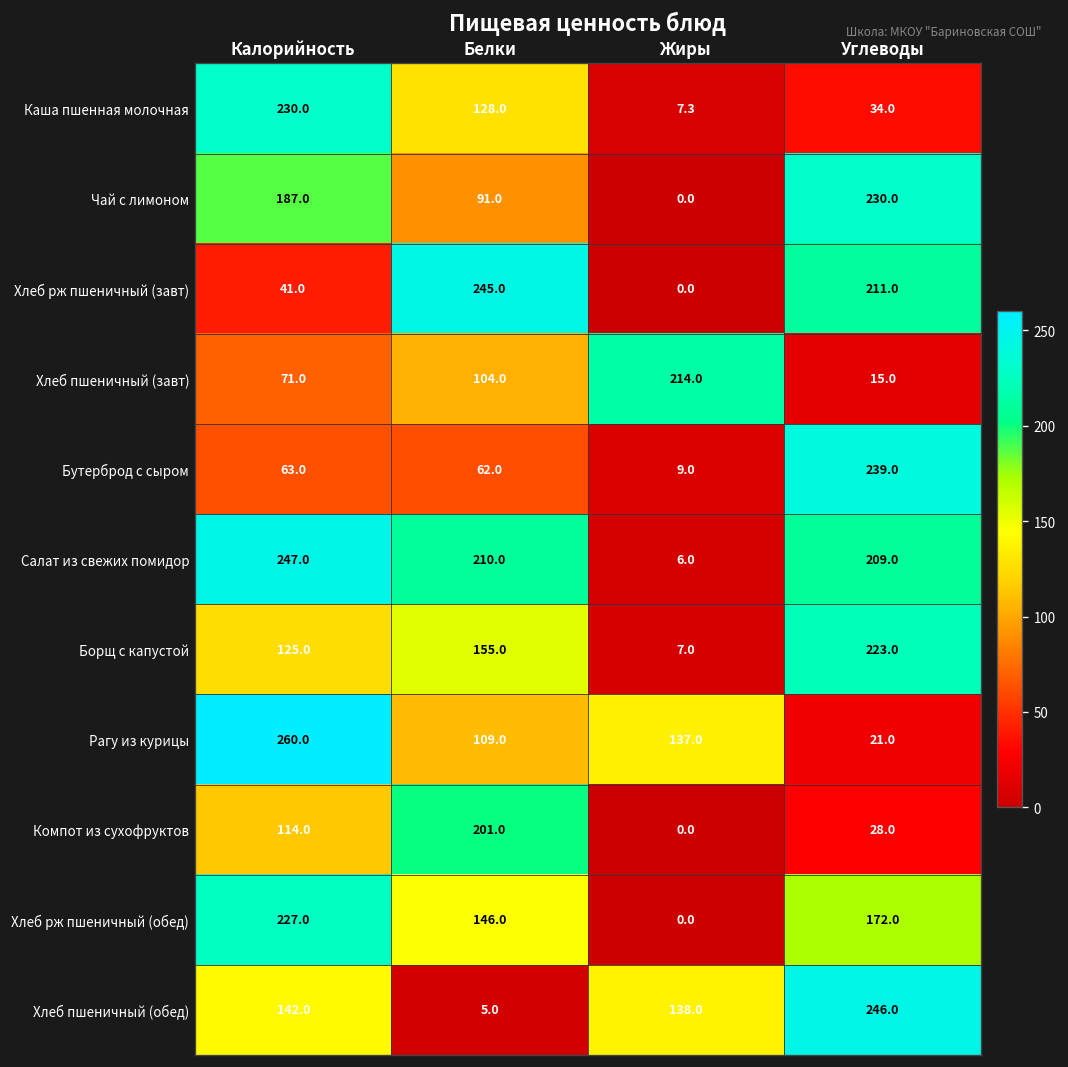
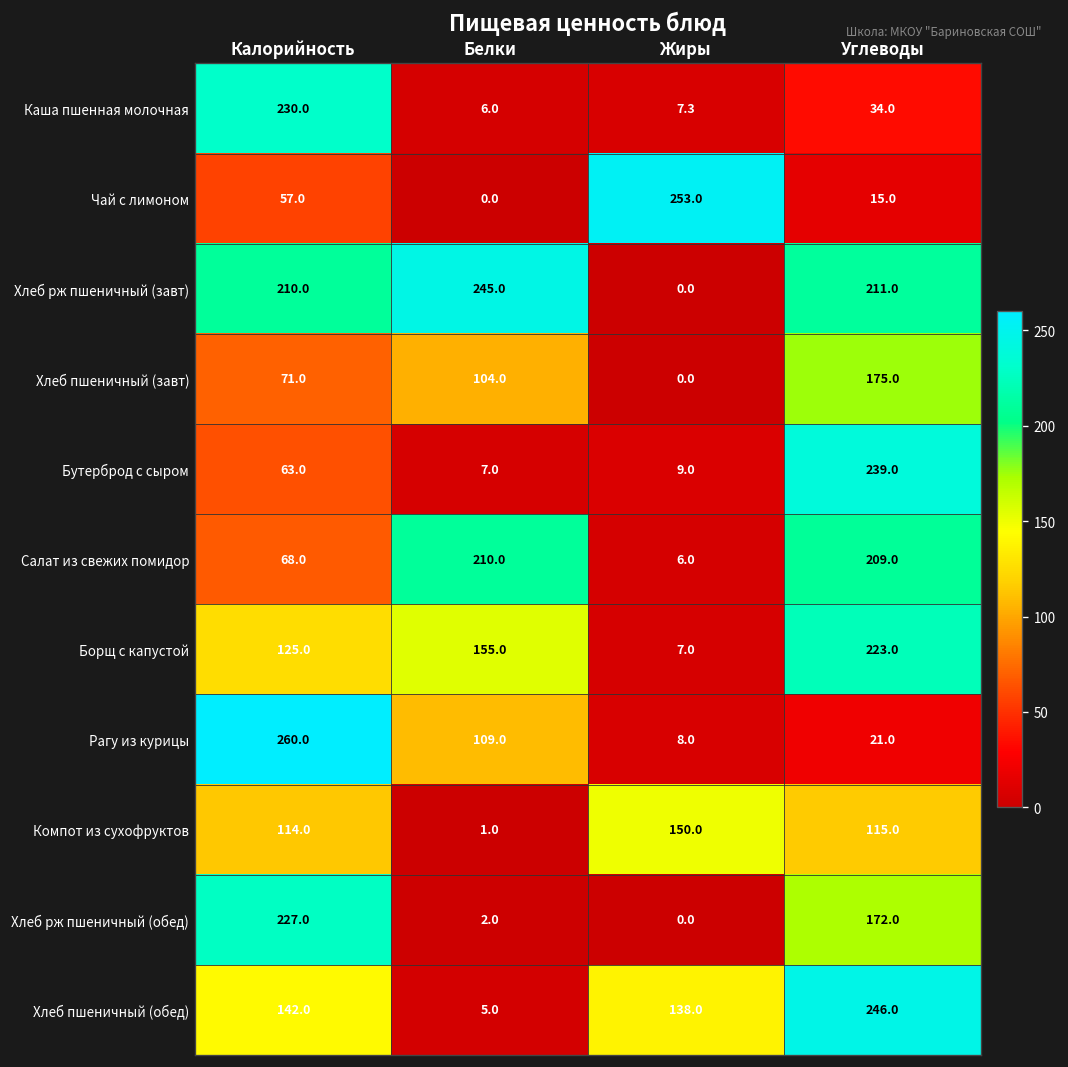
  {
    "Каша пшенная молочная": {
      "Калорийность": 230.0,
-     "Белки": 128.0,
+     "Белки": 6.0,
      "Жиры": 7.3,
      "Углеводы": 34.0
    },
    "Чай с лимоном": {
-     "Калорийность": 187.0,
-     "Белки": 91.0,
-     "Жиры": 0.0,
-     "Углеводы": 230.0
+     "Калорийность": 57.0,
+     "Белки": 0.0,
+     "Жиры": 253.0,
+     "Углеводы": 15.0
    },
    "Хлеб рж пшеничный (завт)": {
-     "Калорийность": 41.0,
+     "Калорийность": 210.0,
      "Белки": 245.0,
      "Жиры": 0.0,
      "Углеводы": 211.0
    },
    "Хлеб пшеничный (завт)": {
      "Калорийность": 71.0,
      "Белки": 104.0,
-     "Жиры": 214.0,
-     "Углеводы": 15.0
+     "Жиры": 0.0,
+     "Углеводы": 175.0
    },
    "Бутерброд с сыром": {
      "Калорийность": 63.0,
-     "Белки": 62.0,
+     "Белки": 7.0,
      "Жиры": 9.0,
      "Углеводы": 239.0
    },
    "Салат из свежих помидор": {
-     "Калорийность": 247.0,
+     "Калорийность": 68.0,
      "Белки": 210.0,
      "Жиры": 6.0,
      "Углеводы": 209.0
    },
    "Борщ с капустой": {
      "Калорийность": 125.0,
      "Белки": 155.0,
      "Жиры": 7.0,
      "Углеводы": 223.0
    },
    "Рагу из курицы": {
      "Калорийность": 260.0,
      "Белки": 109.0,
-     "Жиры": 137.0,
+     "Жиры": 8.0,
      "Углеводы": 21.0
    },
    "Компот из сухофруктов": {
      "Калорийность": 114.0,
-     "Белки": 201.0,
-     "Жиры": 0.0,
-     "Углеводы": 28.0
+     "Белки": 1.0,
+     "Жиры": 150.0,
+     "Углеводы": 115.0
    },
    "Хлеб рж пшеничный (обед)": {
      "Калорийность": 227.0,
-     "Белки": 146.0,
+     "Белки": 2.0,
      "Жиры": 0.0,
      "Углеводы": 172.0
    },
    "Хлеб пшеничный (обед)": {
      "Калорийность": 142.0,
      "Белки": 5.0,
      "Жиры": 138.0,
      "Углеводы": 246.0
    }
  }
